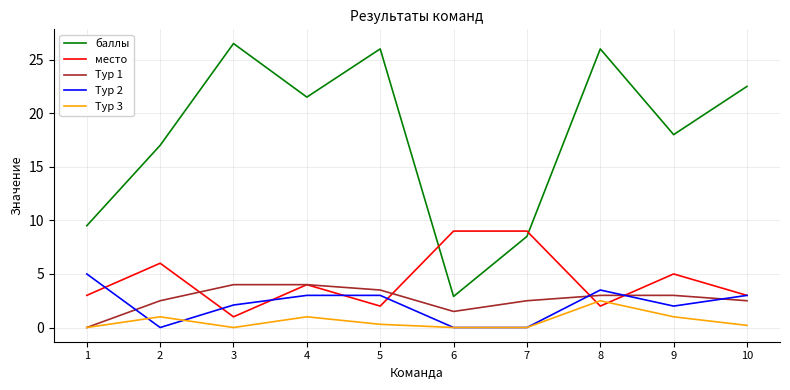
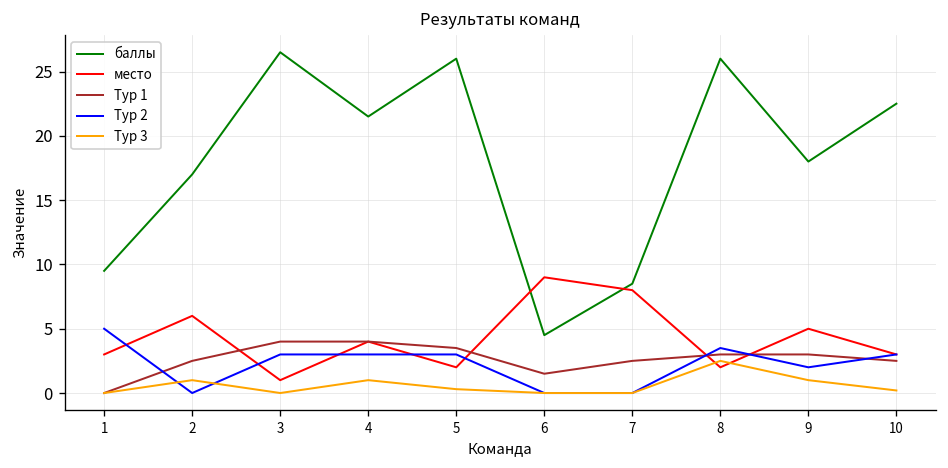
  {
    "баллы": {
      "1": 9.5,
      "2": 17.0,
      "3": 26.5,
      "4": 21.5,
      "5": 26.0,
-     "6": 2.9,
+     "6": 4.5,
      "7": 8.5,
      "8": 26.0,
      "9": 18.0,
      "10": 22.5
    },
    "место": {
      "1": 3,
      "2": 6,
      "3": 1,
      "5": 2,
      "6": 9,
-     "7": 9,
+     "7": 8,
      "8": 2,
      "9": 5
    },
    "Тур 1": {
      "2": 2.5,
      "3": 4.0,
      "5": 3.5,
      "6": 1.5,
      "7": 2.5,
      "8": 3.0,
      "9": 3.0,
      "10": 2.5
    },
    "Тур 2": {
      "1": 5.0,
      "2": 0.0,
-     "3": 2.1,
+     "3": 3.0,
      "4": 3.0,
      "5": 3.0,
      "8": 3.5,
      "9": 2.0
    },
    "Тур 3": {
      "2": 1.0,
      "3": 0.0,
      "4": 1.0,
      "5": 0.3,
      "8": 2.5,
      "9": 1.0,
      "10": 0.2
    }
  }
